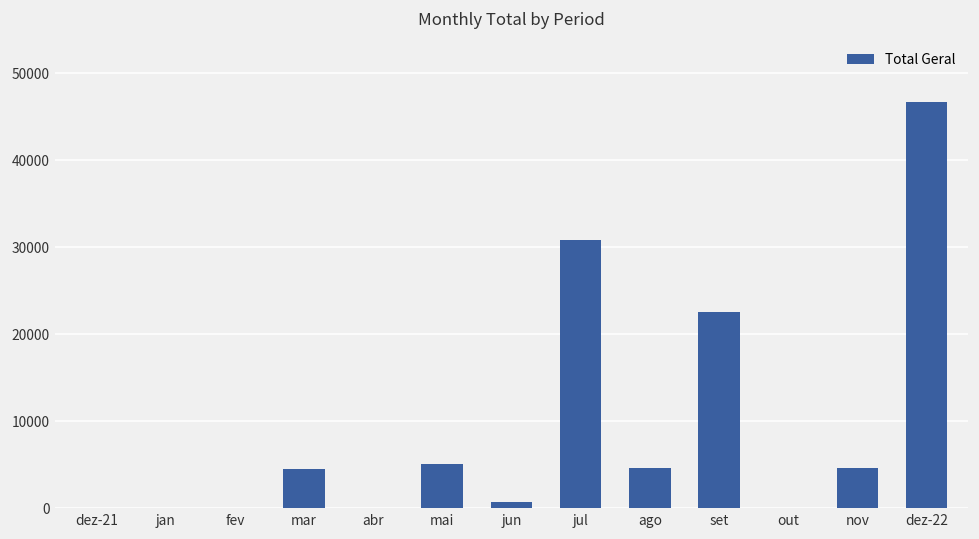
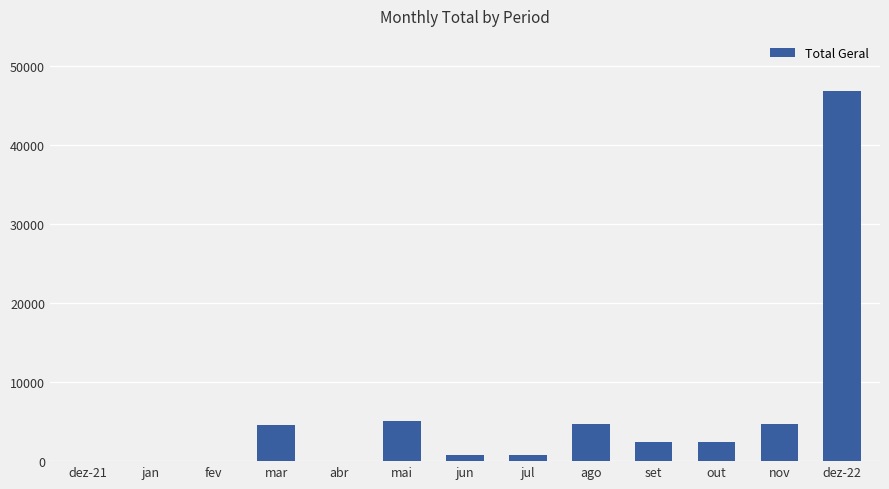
  {
    "dez-21": 0,
    "jan": 0,
    "fev": 0,
    "mar": 5000,
    "abr": 0,
    "mai": 5000,
    "jun": 1000,
-   "jul": 31000,
+   "jul": 1000,
    "ago": 5000,
-   "set": 23000,
-   "out": 0,
+   "set": 2000,
+   "out": 2000,
    "nov": 5000,
    "dez-22": 47000
  }
